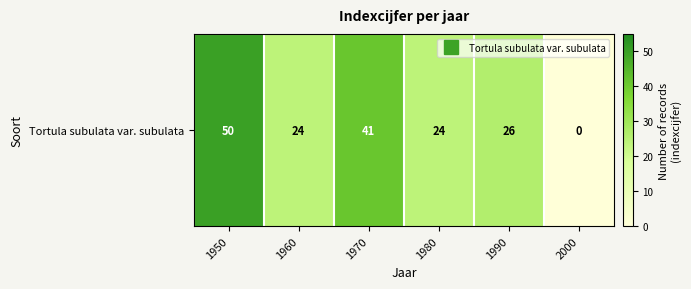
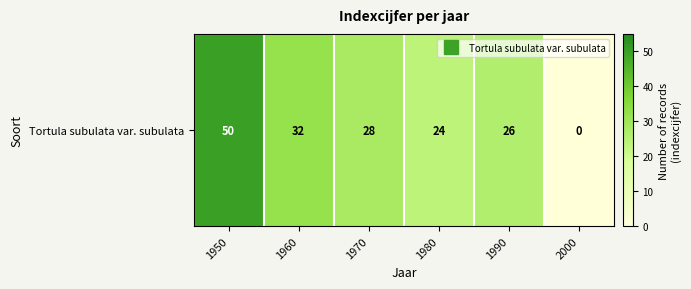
  {
    "Tortula subulata var. subulata": {
      "1950": 50,
-     "1960": 24,
-     "1970": 41,
+     "1960": 32,
+     "1970": 28,
      "1980": 24,
      "1990": 26,
      "2000": 0
    }
  }
